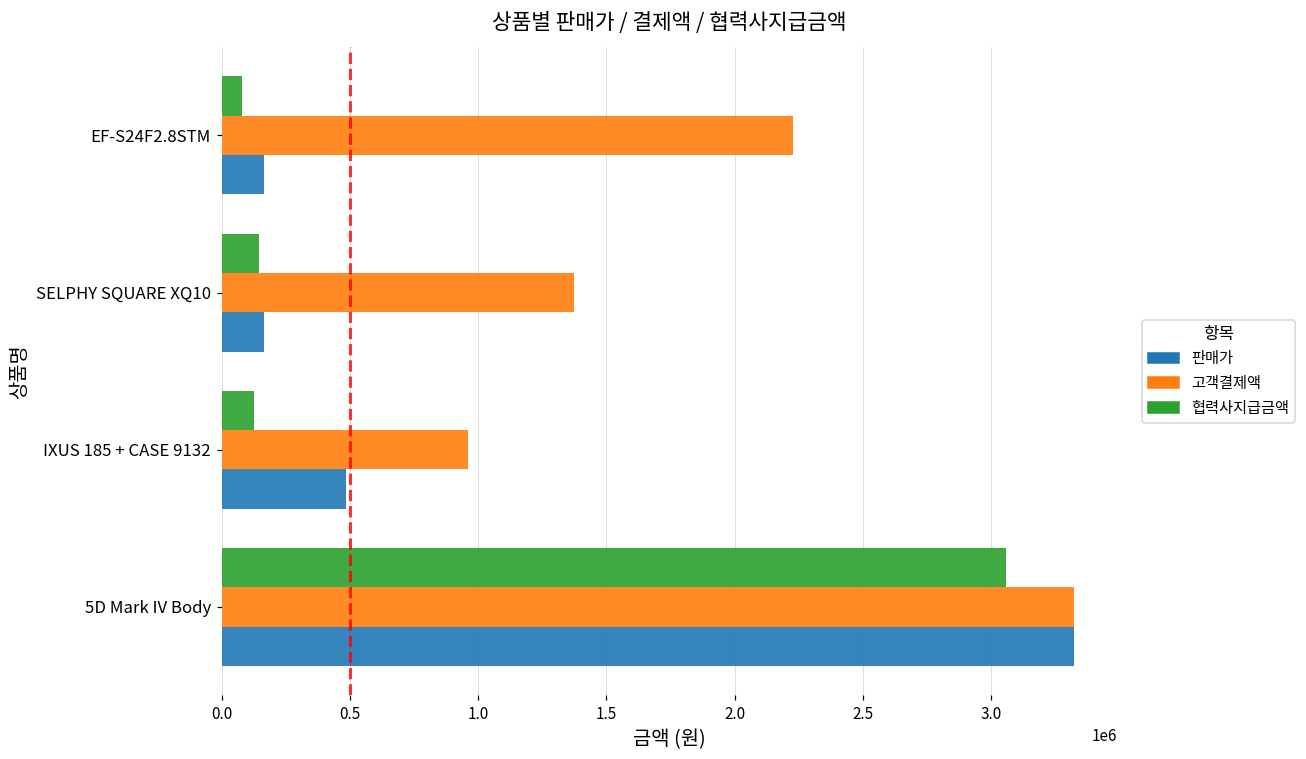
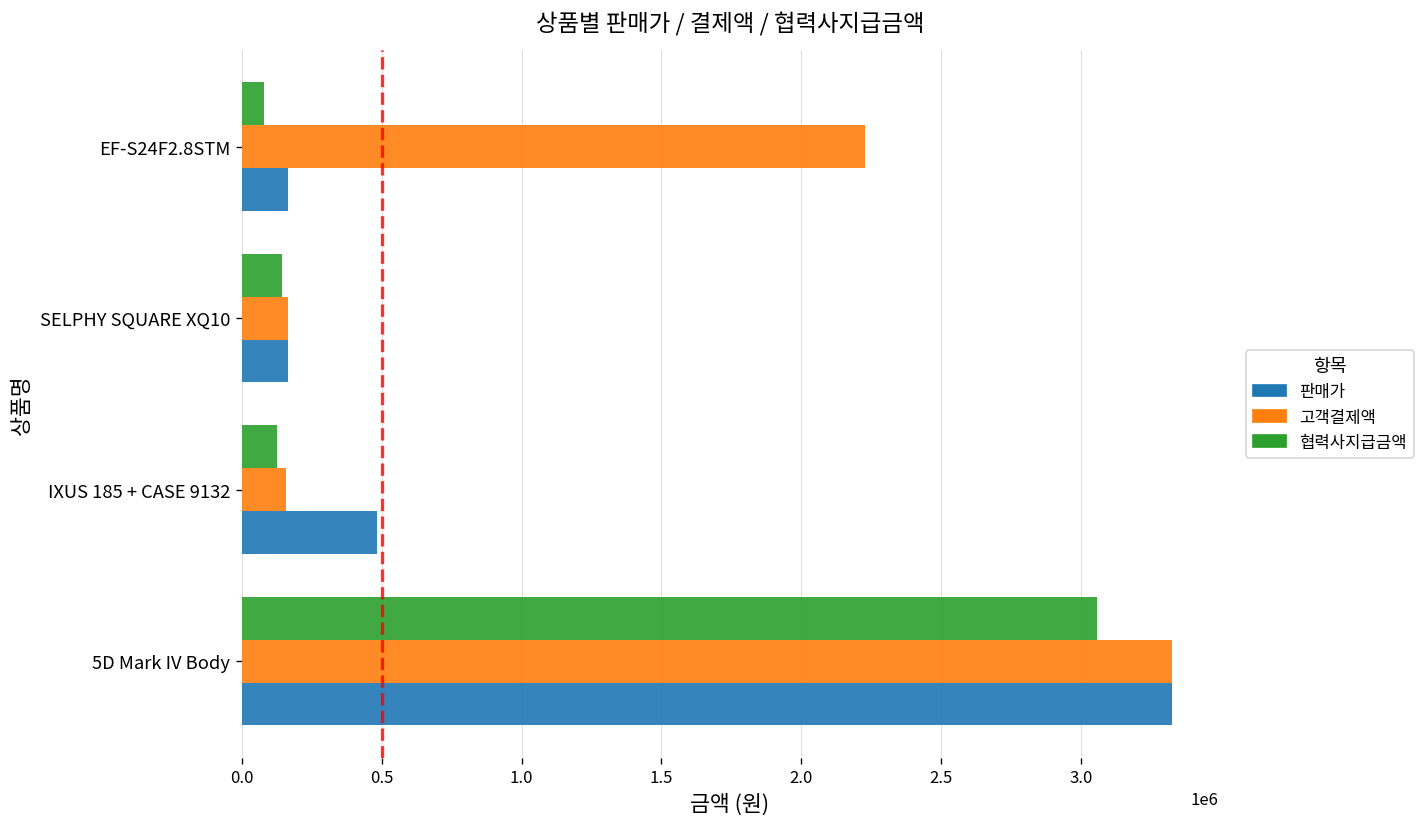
  {
    "판매가": {
      "EF-S24F2.8STM": 160000,
      "SELPHY SQUARE XQ10": 170000,
      "IXUS 185 + CASE 9132": 480000,
      "5D Mark IV Body": 3320000
    },
    "고객결제액": {
      "EF-S24F2.8STM": 2230000,
-     "SELPHY SQUARE XQ10": 1370000,
-     "IXUS 185 + CASE 9132": 960000,
+     "SELPHY SQUARE XQ10": 170000,
+     "IXUS 185 + CASE 9132": 160000,
      "5D Mark IV Body": 3320000
    },
    "협력사지급금액": {
      "EF-S24F2.8STM": 80000,
      "SELPHY SQUARE XQ10": 140000,
      "IXUS 185 + CASE 9132": 130000,
      "5D Mark IV Body": 3060000
    }
  }
